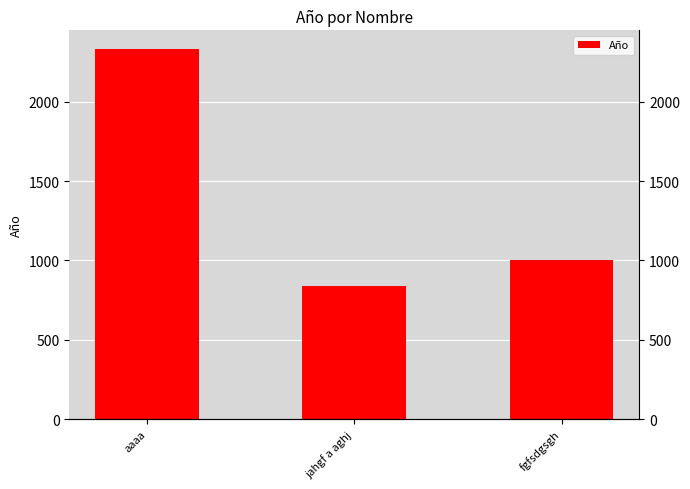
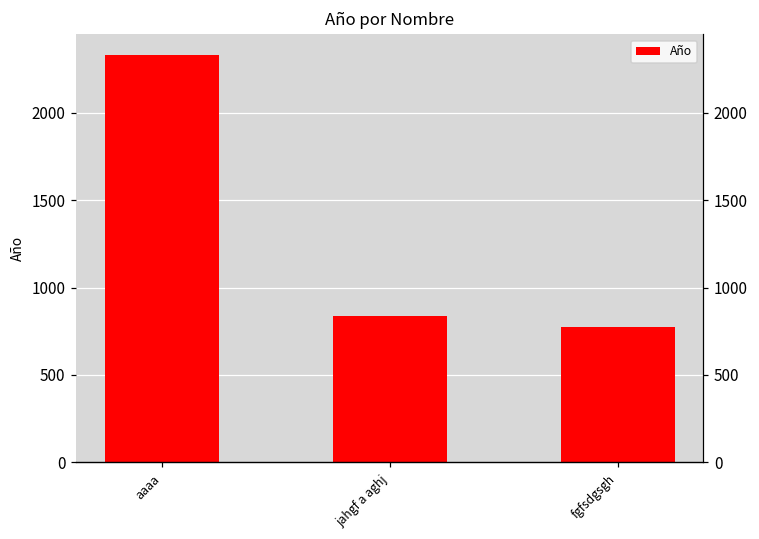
  {
    "aaaa": 2330,
    "jahgf a aghj": 840,
-   "fgfsdgsgh": 1000
+   "fgfsdgsgh": 780
  }
